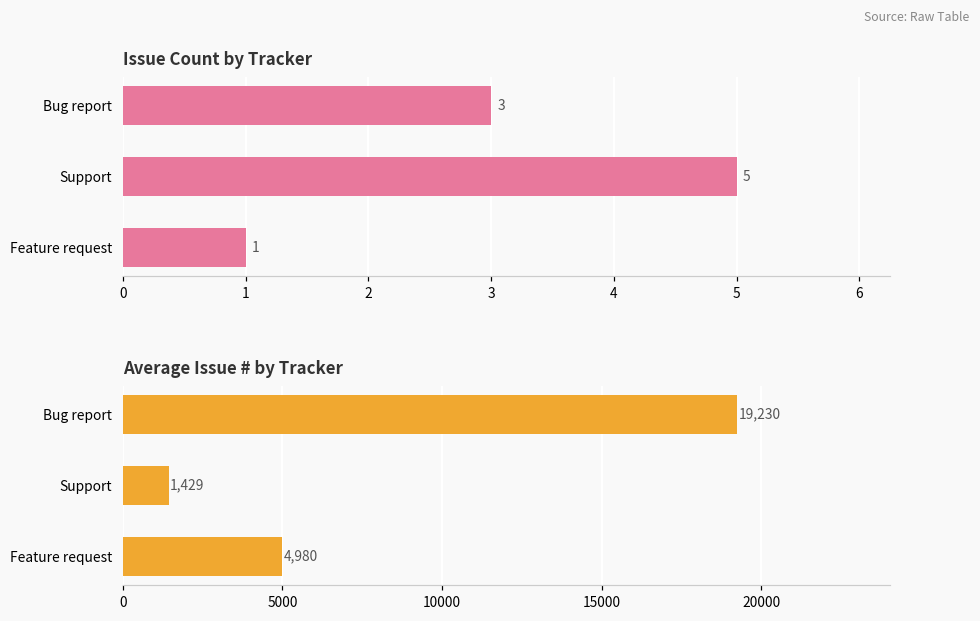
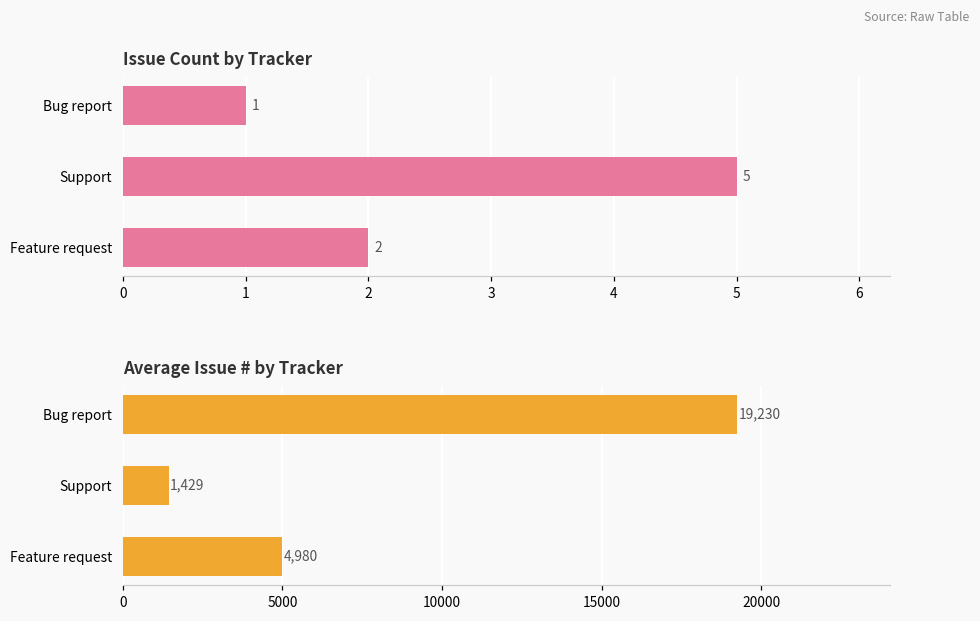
  {
    "Issue Count by Tracker": {
-     "Bug report": "3",
+     "Bug report": "1",
      "Support": "5",
-     "Feature request": "1"
+     "Feature request": "2"
    },
    "Average Issue # by Tracker": {
      "Bug report": "19,230",
      "Support": "1,429",
      "Feature request": "4,980"
    }
  }
